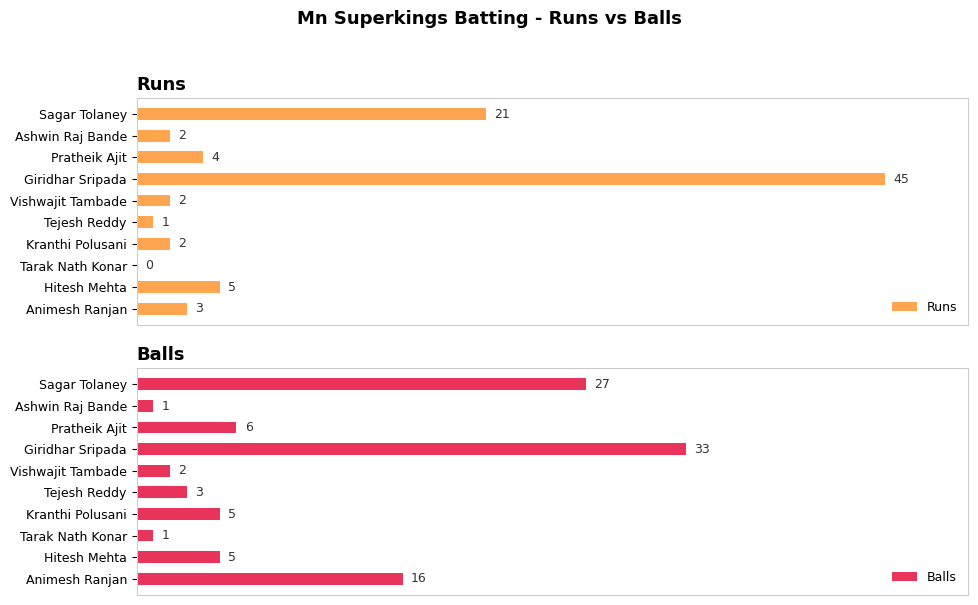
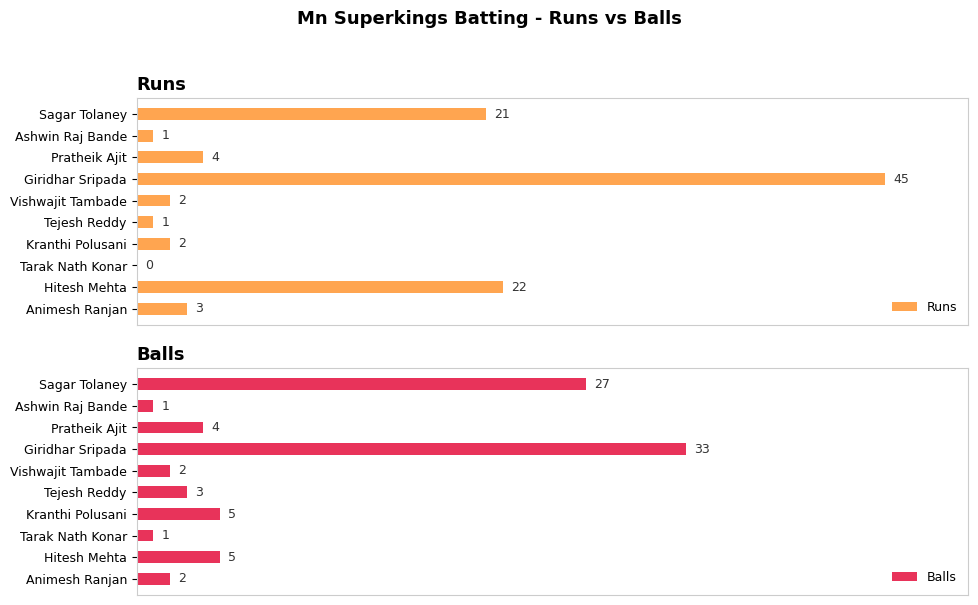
  {
    "Runs": {
      "Sagar Tolaney": 21,
-     "Ashwin Raj Bande": 2,
+     "Ashwin Raj Bande": 1,
      "Pratheik Ajit": 4,
      "Giridhar Sripada": 45,
      "Vishwajit Tambade": 2,
      "Tejesh Reddy": 1,
      "Kranthi Polusani": 2,
      "Tarak Nath Konar": 0,
-     "Hitesh Mehta": 5,
+     "Hitesh Mehta": 22,
      "Animesh Ranjan": 3
    },
    "Balls": {
      "Sagar Tolaney": 27,
      "Ashwin Raj Bande": 1,
-     "Pratheik Ajit": 6,
+     "Pratheik Ajit": 4,
      "Giridhar Sripada": 33,
      "Vishwajit Tambade": 2,
      "Tejesh Reddy": 3,
      "Kranthi Polusani": 5,
      "Tarak Nath Konar": 1,
      "Hitesh Mehta": 5,
-     "Animesh Ranjan": 16
+     "Animesh Ranjan": 2
    }
  }
